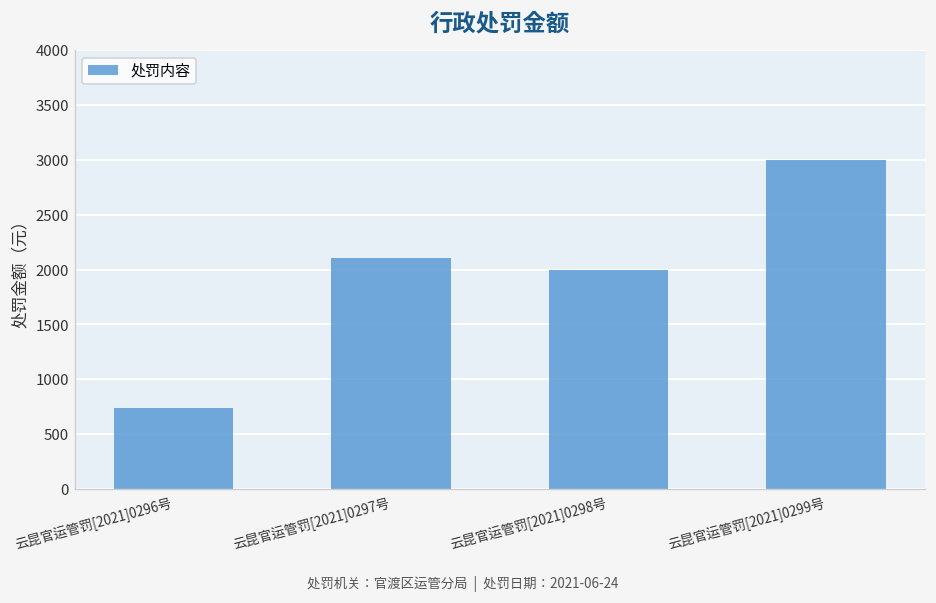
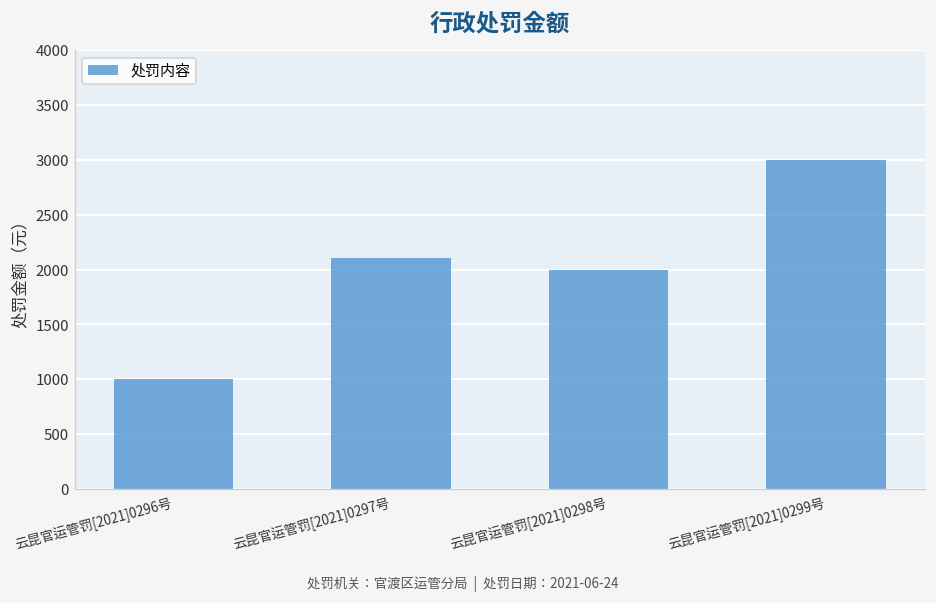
  {
-   "云昆官运管罚[2021]0296号": 700,
+   "云昆官运管罚[2021]0296号": 1000,
    "云昆官运管罚[2021]0297号": 2100,
    "云昆官运管罚[2021]0298号": 2000,
    "云昆官运管罚[2021]0299号": 3000
  }
